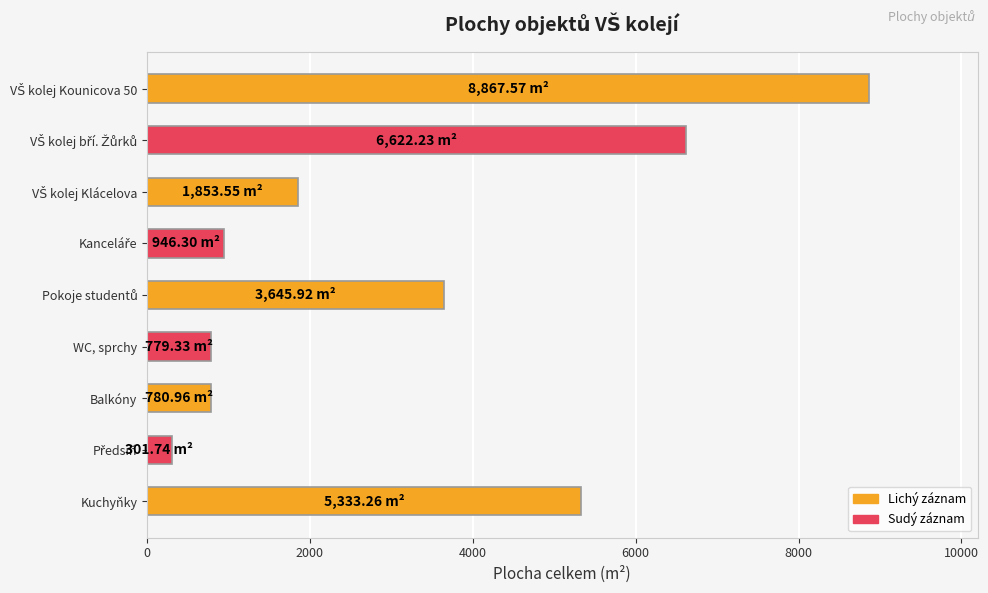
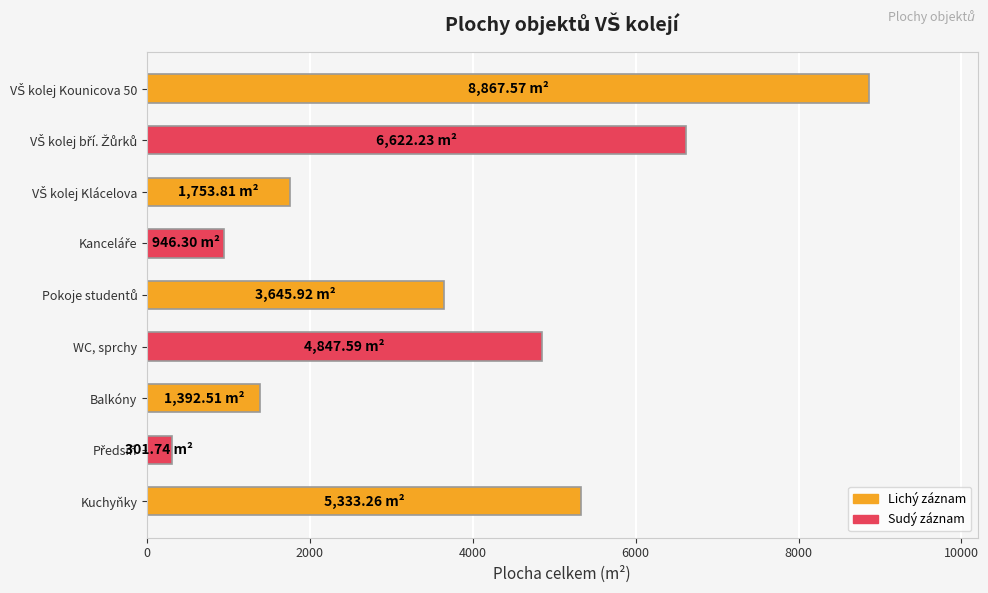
  {
    "VŠ kolej Kounicova 50": "8,867.57",
    "VŠ kolej bří. Žůrků": "6,622.23",
-   "VŠ kolej Klácelova": "1,853.55",
+   "VŠ kolej Klácelova": "1,753.81",
    "Kanceláře": "946.30",
    "Pokoje studentů": "3,645.92",
-   "WC, sprchy": "779.33",
-   "Balkóny": "780.96",
+   "WC, sprchy": "4,847.59",
+   "Balkóny": "1,392.51",
    "Předsíň": "301.74",
    "Kuchyňky": "5,333.26"
  }
